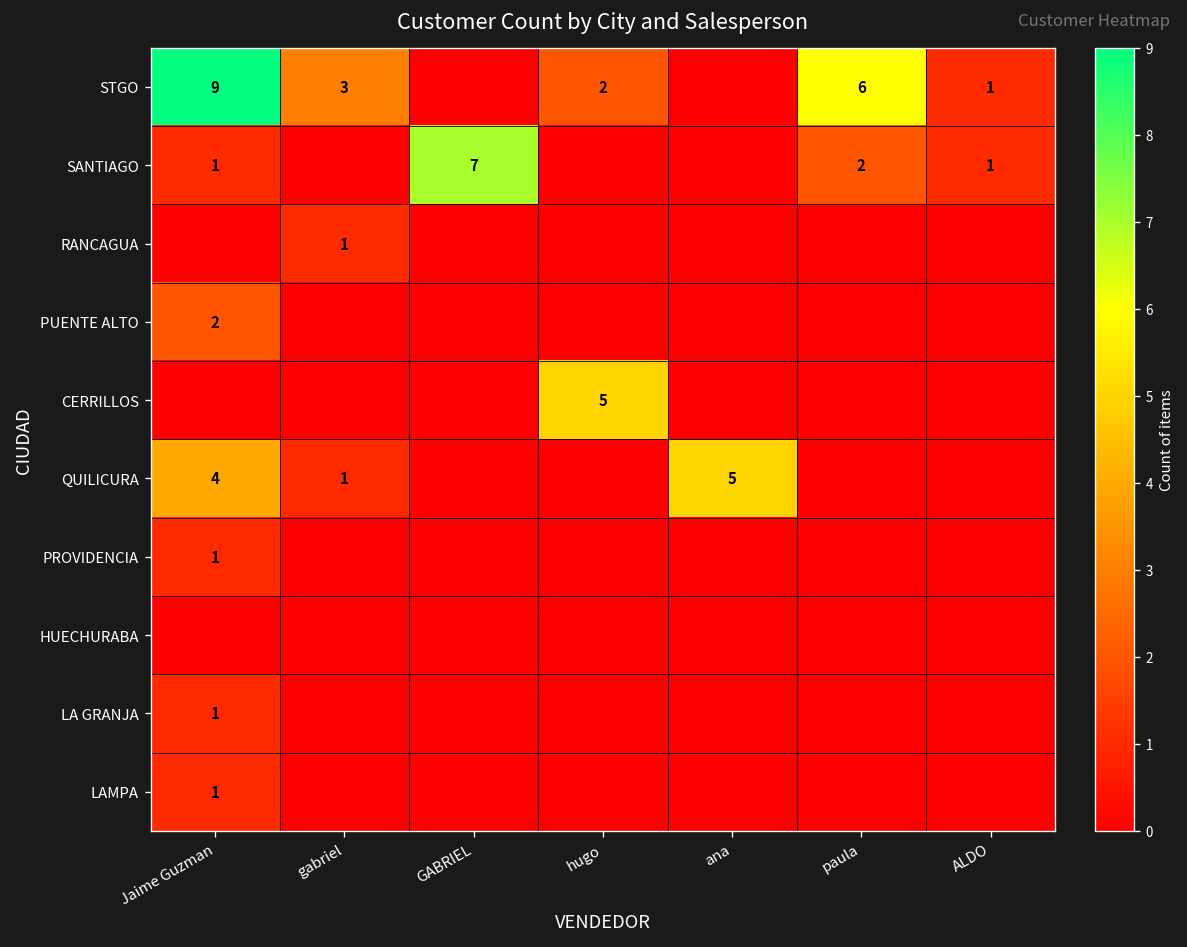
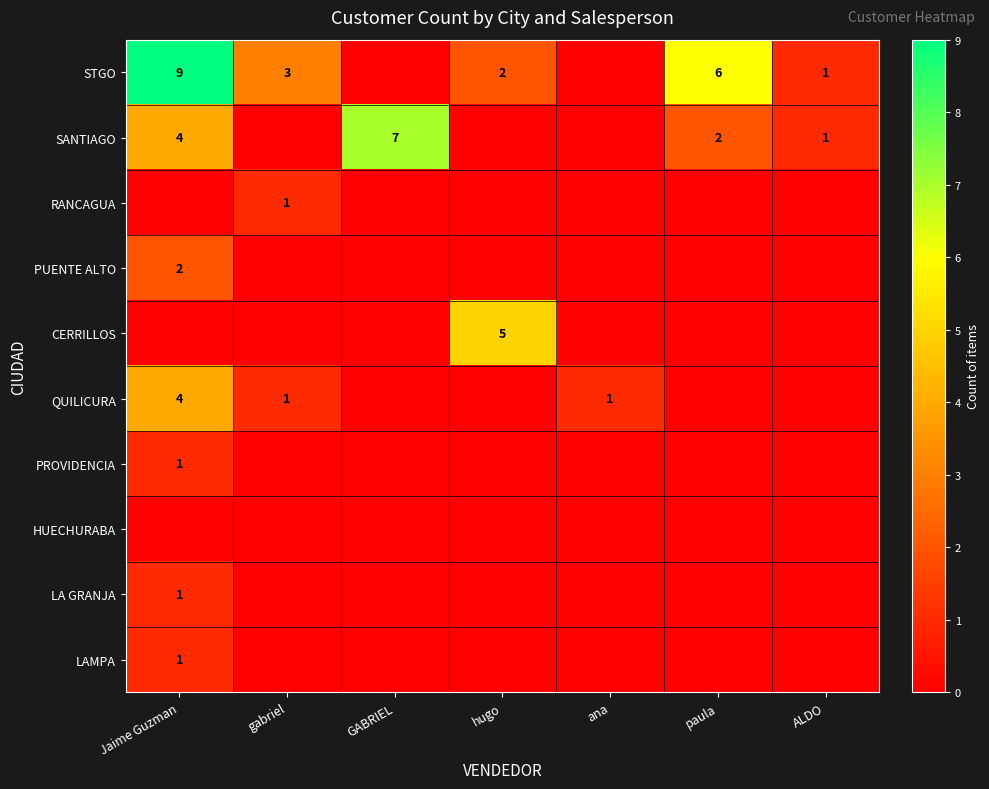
  {
    "STGO": {
      "Jaime Guzman": 9,
      "gabriel": 3,
      "hugo": 2,
      "paula": 6,
      "ALDO": 1
    },
    "SANTIAGO": {
-     "Jaime Guzman": 1,
+     "Jaime Guzman": 4,
      "GABRIEL": 7,
      "paula": 2,
      "ALDO": 1
    },
    "RANCAGUA": {
      "gabriel": 1
    },
    "PUENTE ALTO": {
      "Jaime Guzman": 2
    },
    "CERRILLOS": {
      "hugo": 5
    },
    "QUILICURA": {
      "Jaime Guzman": 4,
      "gabriel": 1,
-     "ana": 5
+     "ana": 1
    },
    "PROVIDENCIA": {
      "Jaime Guzman": 1
    },
    "LA GRANJA": {
      "Jaime Guzman": 1
    },
    "LAMPA": {
      "Jaime Guzman": 1
    }
  }
